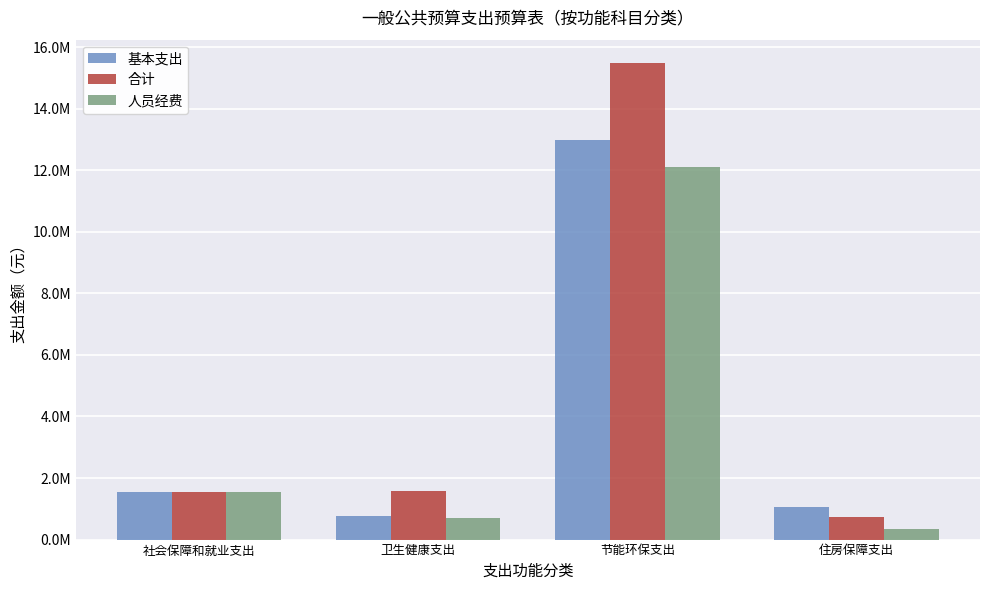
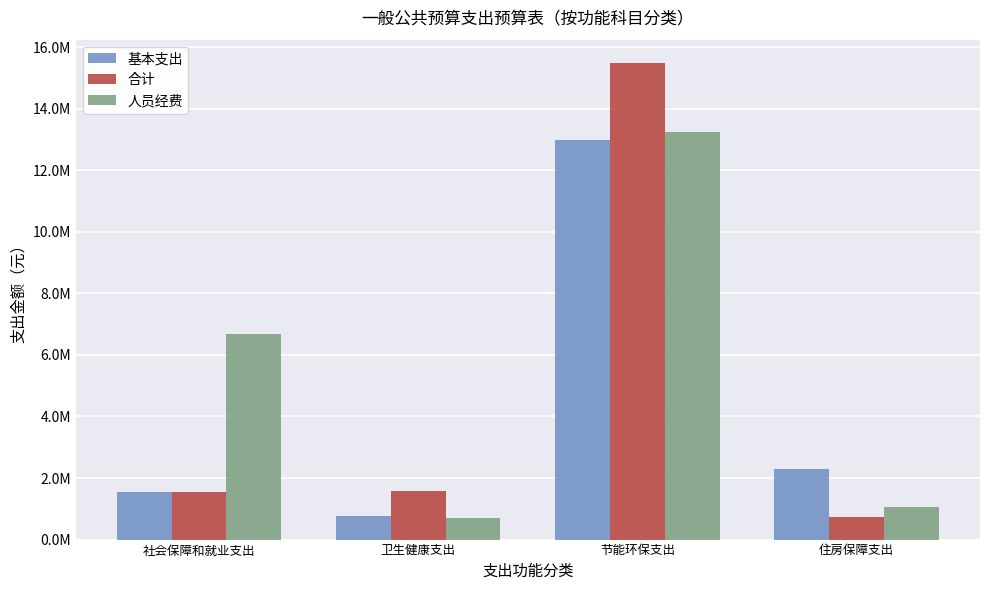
  {
    "基本支出": {
      "社会保障和就业支出": 1500000,
      "卫生健康支出": 800000,
      "节能环保支出": 13000000,
-     "住房保障支出": 1100000
+     "住房保障支出": 2300000
    },
    "合计": {
      "社会保障和就业支出": 1500000,
      "卫生健康支出": 1600000,
      "节能环保支出": 15500000,
      "住房保障支出": 700000
    },
    "人员经费": {
-     "社会保障和就业支出": 1500000,
+     "社会保障和就业支出": 6700000,
      "卫生健康支出": 700000,
-     "节能环保支出": 12100000,
-     "住房保障支出": 300000
+     "节能环保支出": 13200000,
+     "住房保障支出": 1100000
    }
  }
